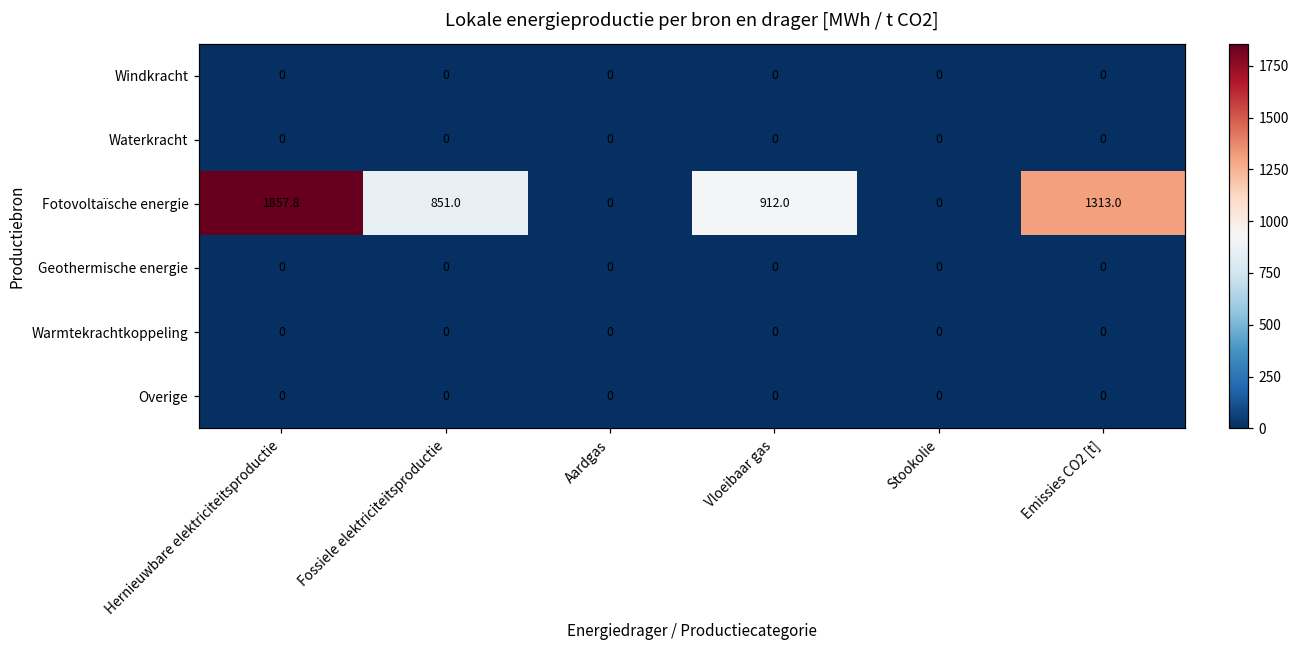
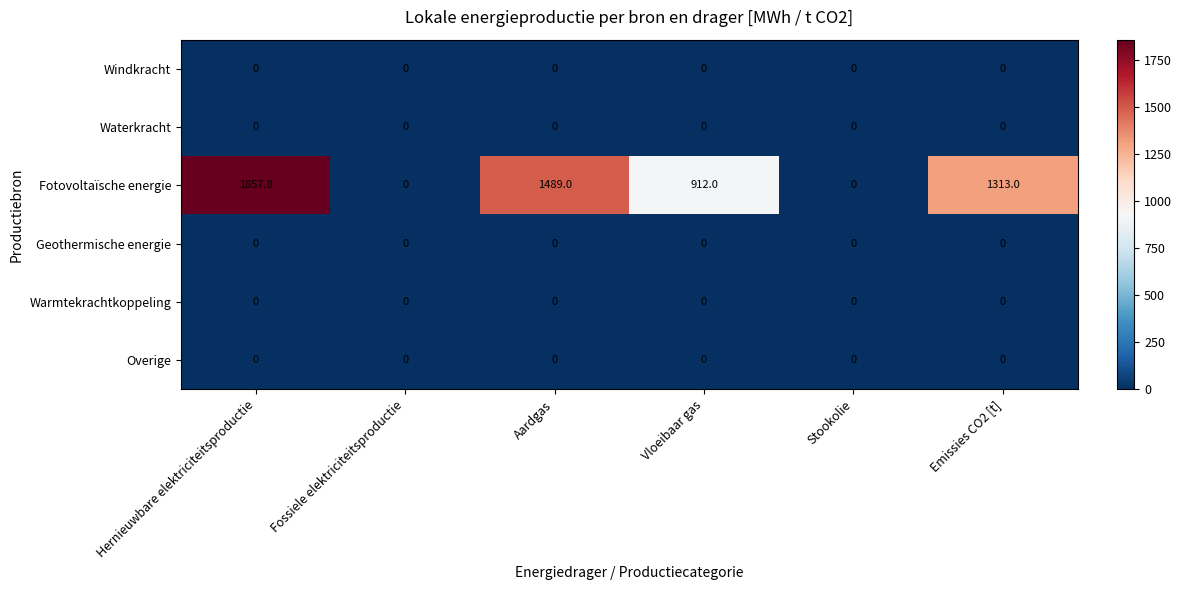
  {
    "Windkracht": {
      "Hernieuwbare elektriciteitsproductie": 0,
      "Fossiele elektriciteitsproductie": 0,
      "Aardgas": 0,
      "Vloeibaar gas": 0,
      "Stookolie": 0,
      "Emissies CO2 [t]": 0
    },
    "Waterkracht": {
      "Hernieuwbare elektriciteitsproductie": 0,
      "Fossiele elektriciteitsproductie": 0,
      "Aardgas": 0,
      "Vloeibaar gas": 0,
      "Stookolie": 0,
      "Emissies CO2 [t]": 0
    },
    "Fotovoltaïsche energie": {
      "Hernieuwbare elektriciteitsproductie": 1857.8,
-     "Fossiele elektriciteitsproductie": 851.0,
-     "Aardgas": 0,
+     "Fossiele elektriciteitsproductie": 0,
+     "Aardgas": 1489.0,
      "Vloeibaar gas": 912.0,
      "Stookolie": 0,
      "Emissies CO2 [t]": 1313.0
    },
    "Geothermische energie": {
      "Hernieuwbare elektriciteitsproductie": 0,
      "Fossiele elektriciteitsproductie": 0,
      "Aardgas": 0,
      "Vloeibaar gas": 0,
      "Stookolie": 0,
      "Emissies CO2 [t]": 0
    },
    "Warmtekrachtkoppeling": {
      "Hernieuwbare elektriciteitsproductie": 0,
      "Fossiele elektriciteitsproductie": 0,
      "Aardgas": 0,
      "Vloeibaar gas": 0,
      "Stookolie": 0,
      "Emissies CO2 [t]": 0
    },
    "Overige": {
      "Hernieuwbare elektriciteitsproductie": 0,
      "Fossiele elektriciteitsproductie": 0,
      "Aardgas": 0,
      "Vloeibaar gas": 0,
      "Stookolie": 0,
      "Emissies CO2 [t]": 0
    }
  }
